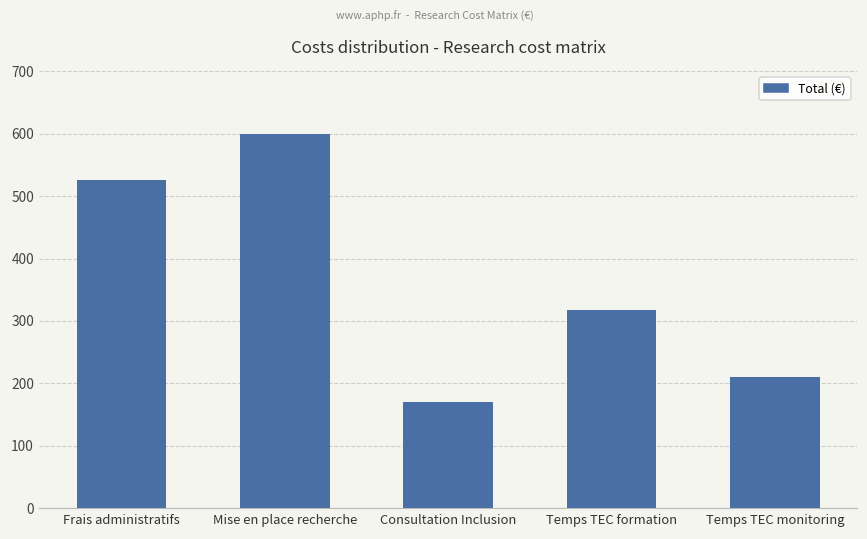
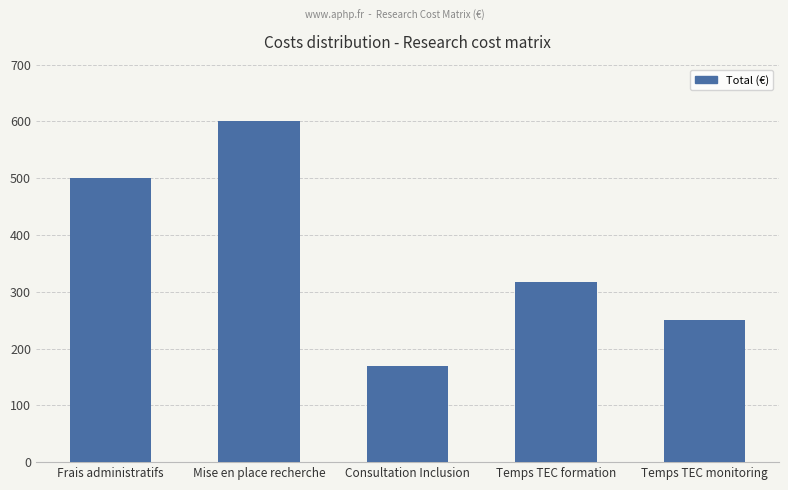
  {
-   "Frais administratifs": 530,
+   "Frais administratifs": 500,
    "Mise en place recherche": 600,
    "Consultation Inclusion": 170,
    "Temps TEC formation": 320,
-   "Temps TEC monitoring": 210
+   "Temps TEC monitoring": 250
  }
